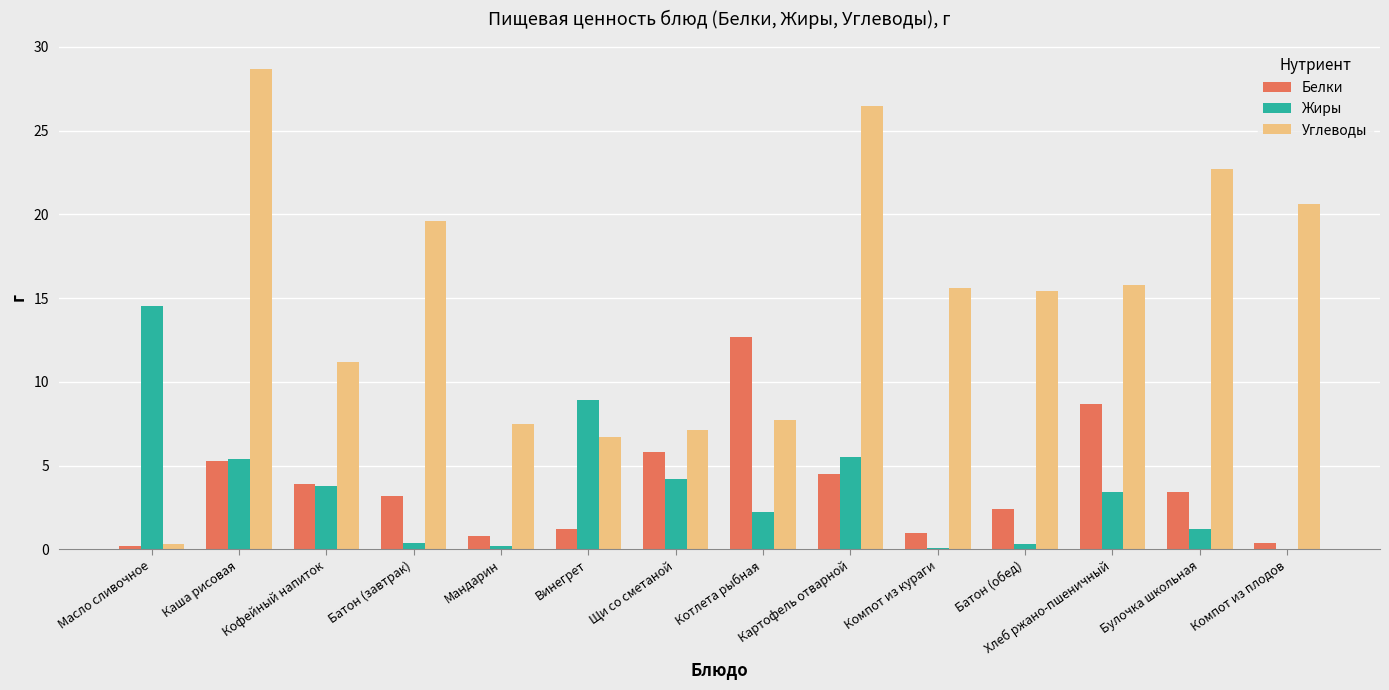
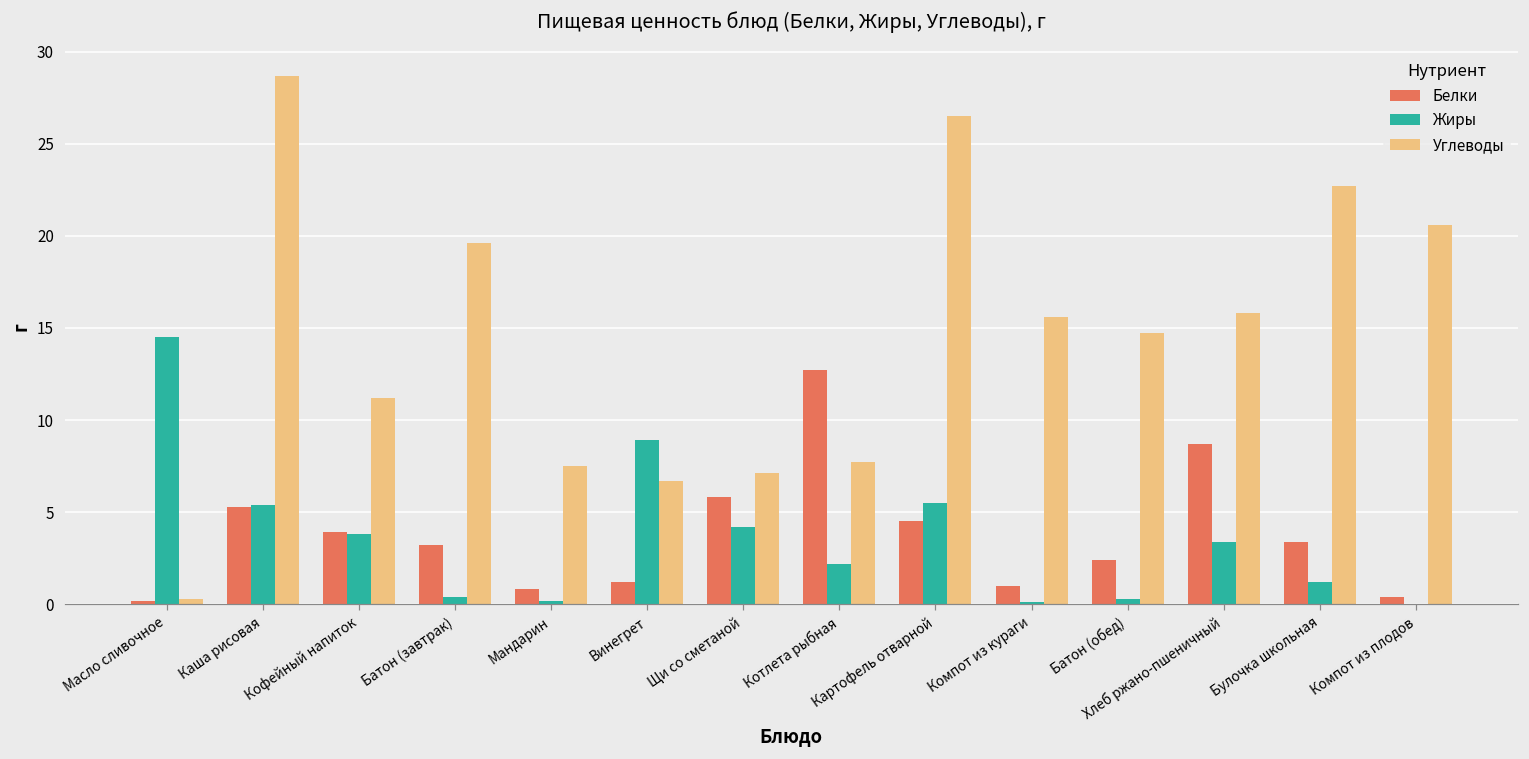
  {
    "Белки": {
      "Масло сливочное": 0.2,
      "Каша рисовая": 5.3,
      "Кофейный напиток": 3.9,
      "Батон (завтрак)": 3.2,
      "Мандарин": 0.8,
      "Винегрет": 1.2,
      "Щи со сметаной": 5.8,
      "Котлета рыбная": 12.7,
      "Картофель отварной": 4.5,
      "Компот из кураги": 1.0,
      "Батон (обед)": 2.4,
      "Хлеб ржано-пшеничный": 8.7,
      "Булочка школьная": 3.4,
      "Компот из плодов": 0.4
    },
    "Жиры": {
      "Масло сливочное": 14.5,
      "Каша рисовая": 5.4,
      "Кофейный напиток": 3.8,
      "Батон (завтрак)": 0.4,
      "Мандарин": 0.2,
      "Винегрет": 8.9,
      "Щи со сметаной": 4.2,
      "Котлета рыбная": 2.2,
      "Картофель отварной": 5.5,
      "Батон (обед)": 0.3,
      "Хлеб ржано-пшеничный": 3.4,
      "Булочка школьная": 1.2,
      "Компот из плодов": 0.0
    },
    "Углеводы": {
      "Масло сливочное": 0.3,
      "Каша рисовая": 28.7,
      "Кофейный напиток": 11.2,
      "Батон (завтрак)": 19.6,
      "Мандарин": 7.5,
      "Винегрет": 6.7,
      "Щи со сметаной": 7.1,
      "Котлета рыбная": 7.7,
      "Картофель отварной": 26.5,
      "Компот из кураги": 15.6,
-     "Батон (обед)": 15.4,
+     "Батон (обед)": 14.7,
      "Хлеб ржано-пшеничный": 15.8,
      "Булочка школьная": 22.7,
      "Компот из плодов": 20.6
    }
  }
